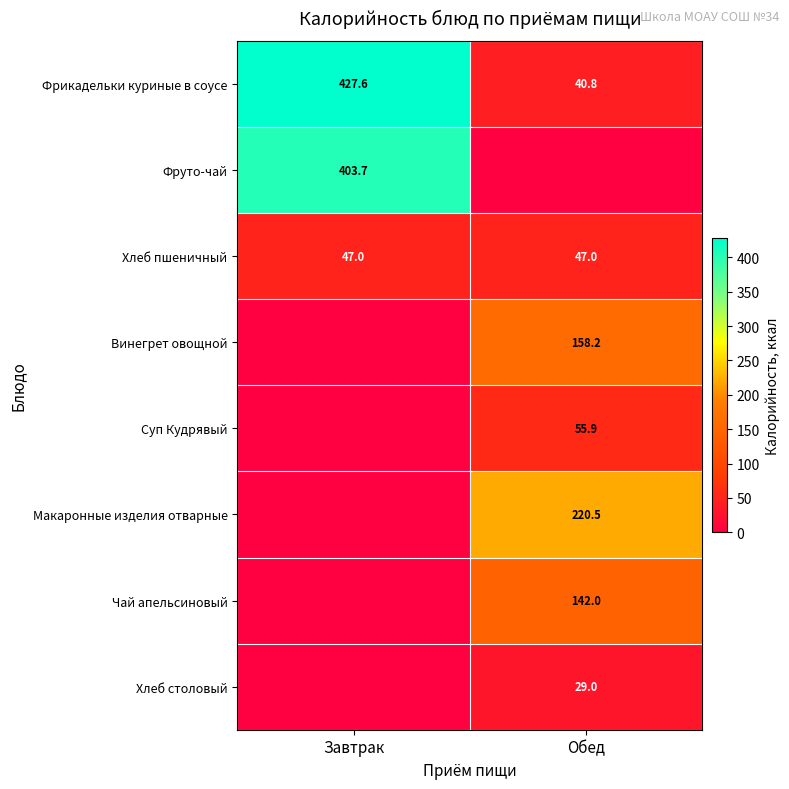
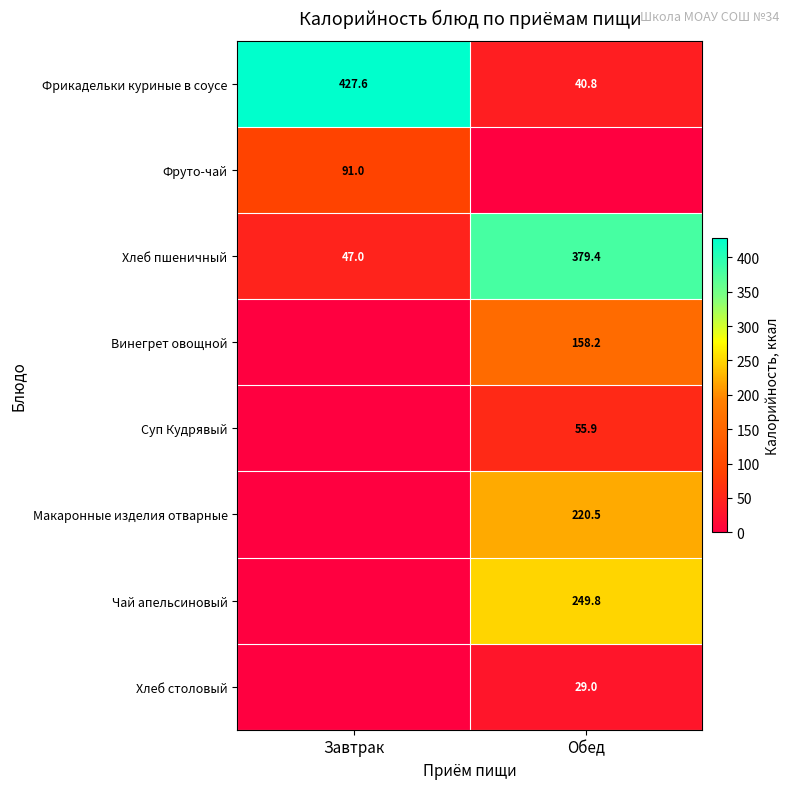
  {
    "Фрикадельки куриные в соусе": {
      "Завтрак": 427.6,
      "Обед": 40.8
    },
    "Фруто-чай": {
-     "Завтрак": 403.7
+     "Завтрак": 91.0
    },
    "Хлеб пшеничный": {
      "Завтрак": 47.0,
-     "Обед": 47.0
+     "Обед": 379.4
    },
    "Винегрет овощной": {
      "Обед": 158.2
    },
    "Суп Кудрявый": {
      "Обед": 55.9
    },
    "Макаронные изделия отварные": {
      "Обед": 220.5
    },
    "Чай апельсиновый": {
-     "Обед": 142.0
+     "Обед": 249.8
    },
    "Хлеб столовый": {
      "Обед": 29.0
    }
  }
